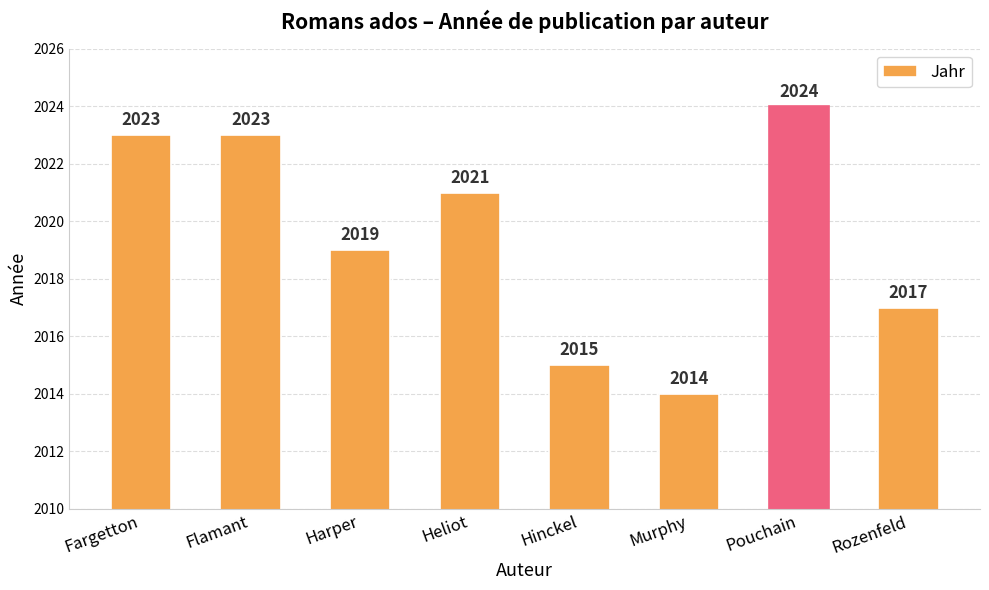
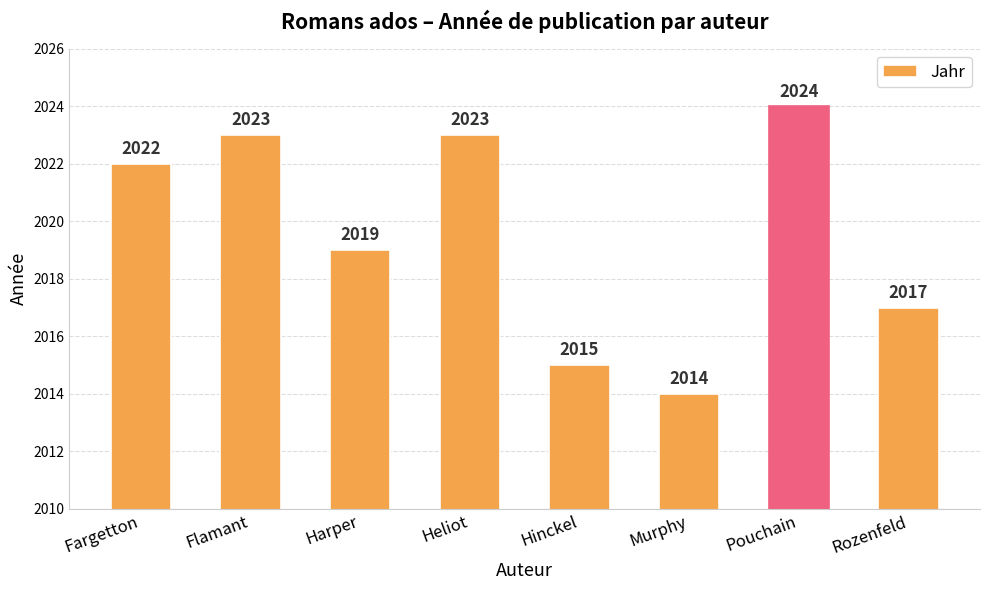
  {
-   "Fargetton": 2023,
+   "Fargetton": 2022,
    "Flamant": 2023,
    "Harper": 2019,
-   "Heliot": 2021,
+   "Heliot": 2023,
    "Hinckel": 2015,
    "Murphy": 2014,
    "Pouchain": 2024,
    "Rozenfeld": 2017
  }
